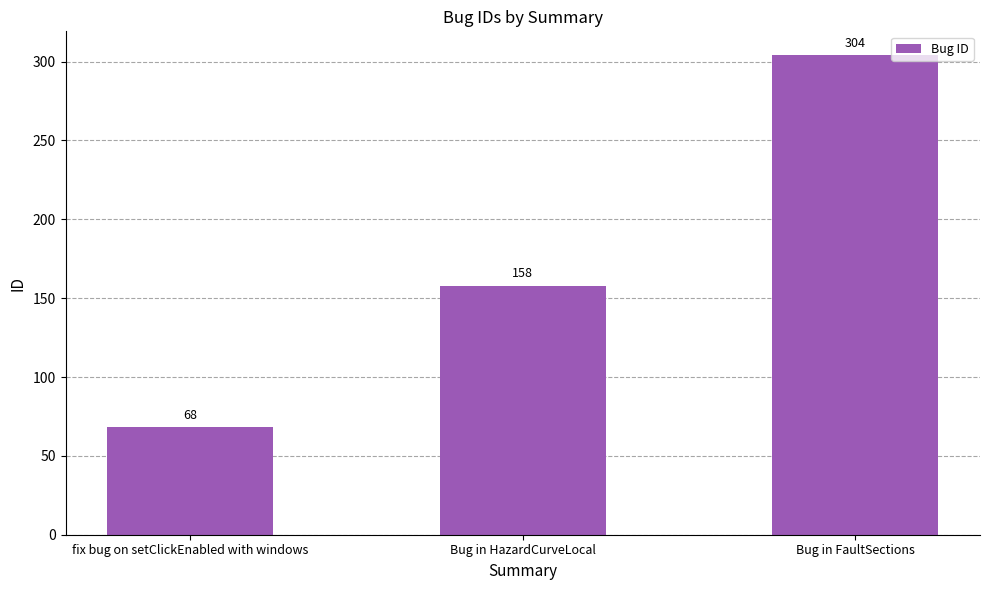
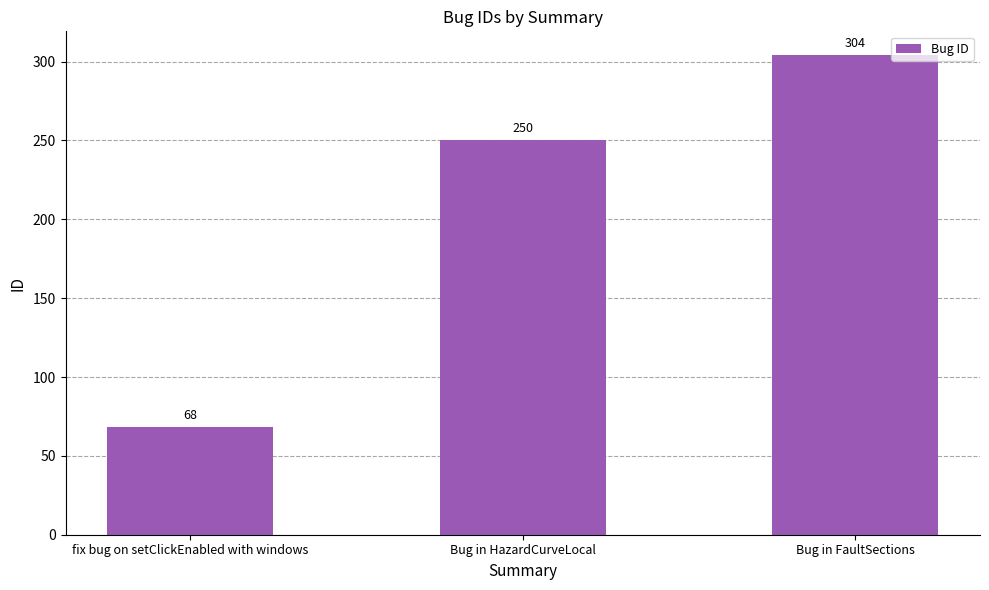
  {
    "fix bug on setClickEnabled with windows": 68,
-   "Bug in HazardCurveLocal": 158,
+   "Bug in HazardCurveLocal": 250,
    "Bug in FaultSections": 304
  }
